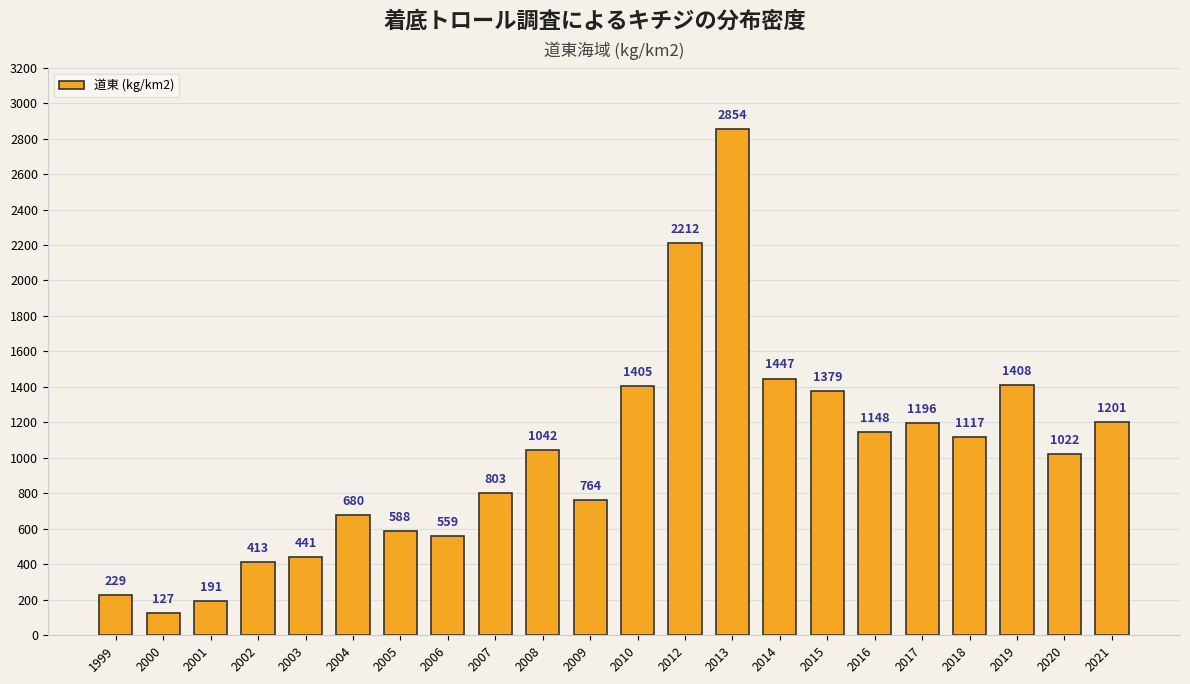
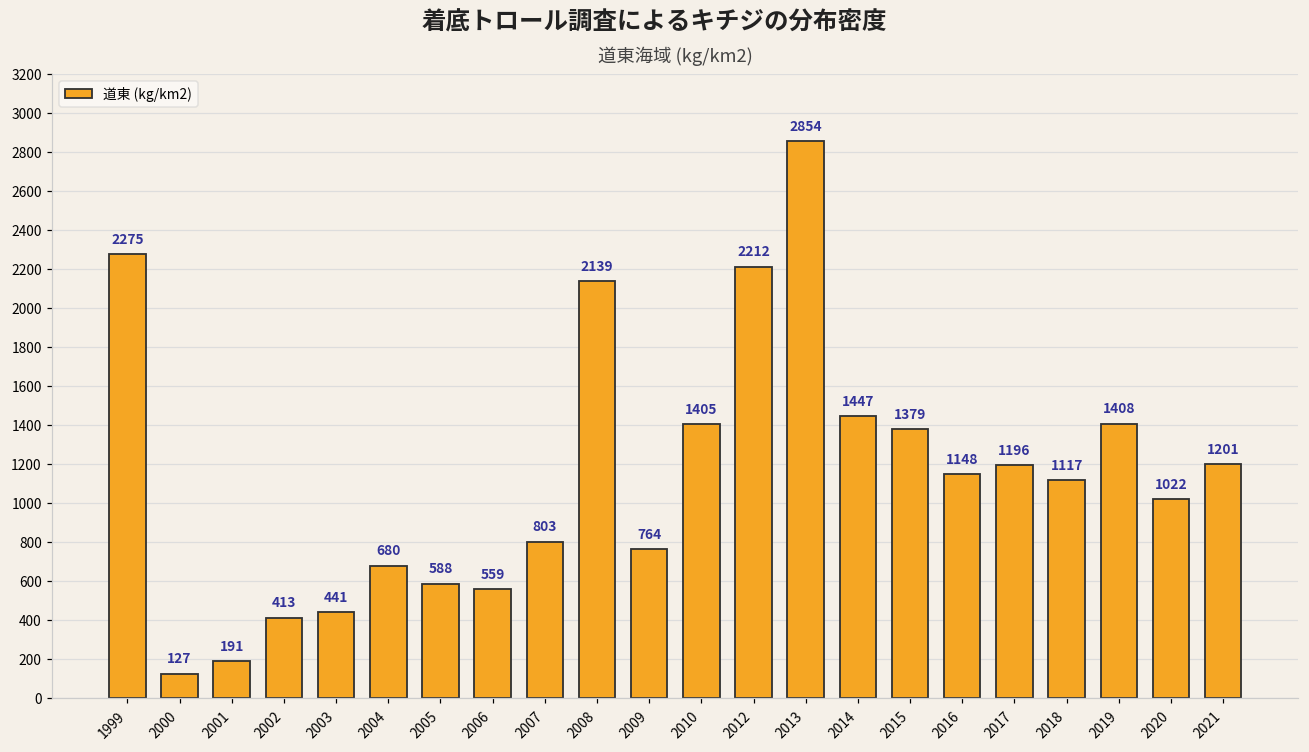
  {
-   "1999": 229,
+   "1999": 2275,
    "2000": 127,
    "2001": 191,
    "2002": 413,
    "2003": 441,
    "2004": 680,
    "2005": 588,
    "2006": 559,
    "2007": 803,
-   "2008": 1042,
+   "2008": 2139,
    "2009": 764,
    "2010": 1405,
    "2012": 2212,
    "2013": 2854,
    "2014": 1447,
    "2015": 1379,
    "2016": 1148,
    "2017": 1196,
    "2018": 1117,
    "2019": 1408,
    "2020": 1022,
    "2021": 1201
  }
